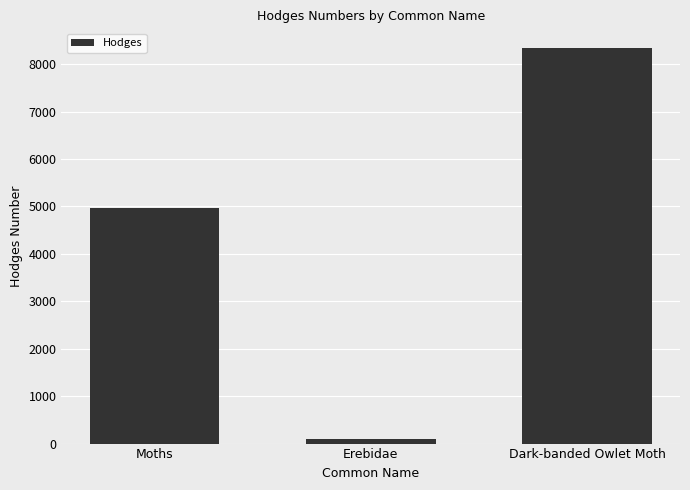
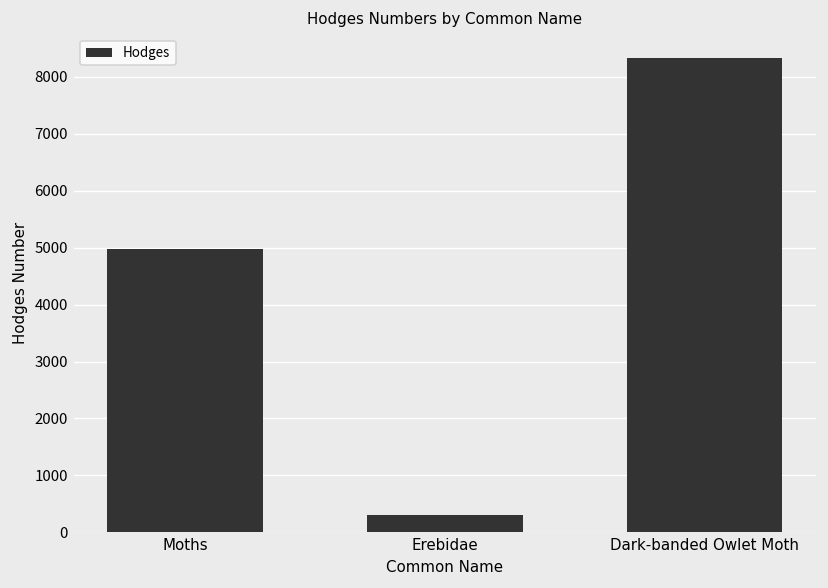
  {
    "Moths": 5000,
-   "Erebidae": 100,
+   "Erebidae": 300,
    "Dark-banded Owlet Moth": 8300
  }
